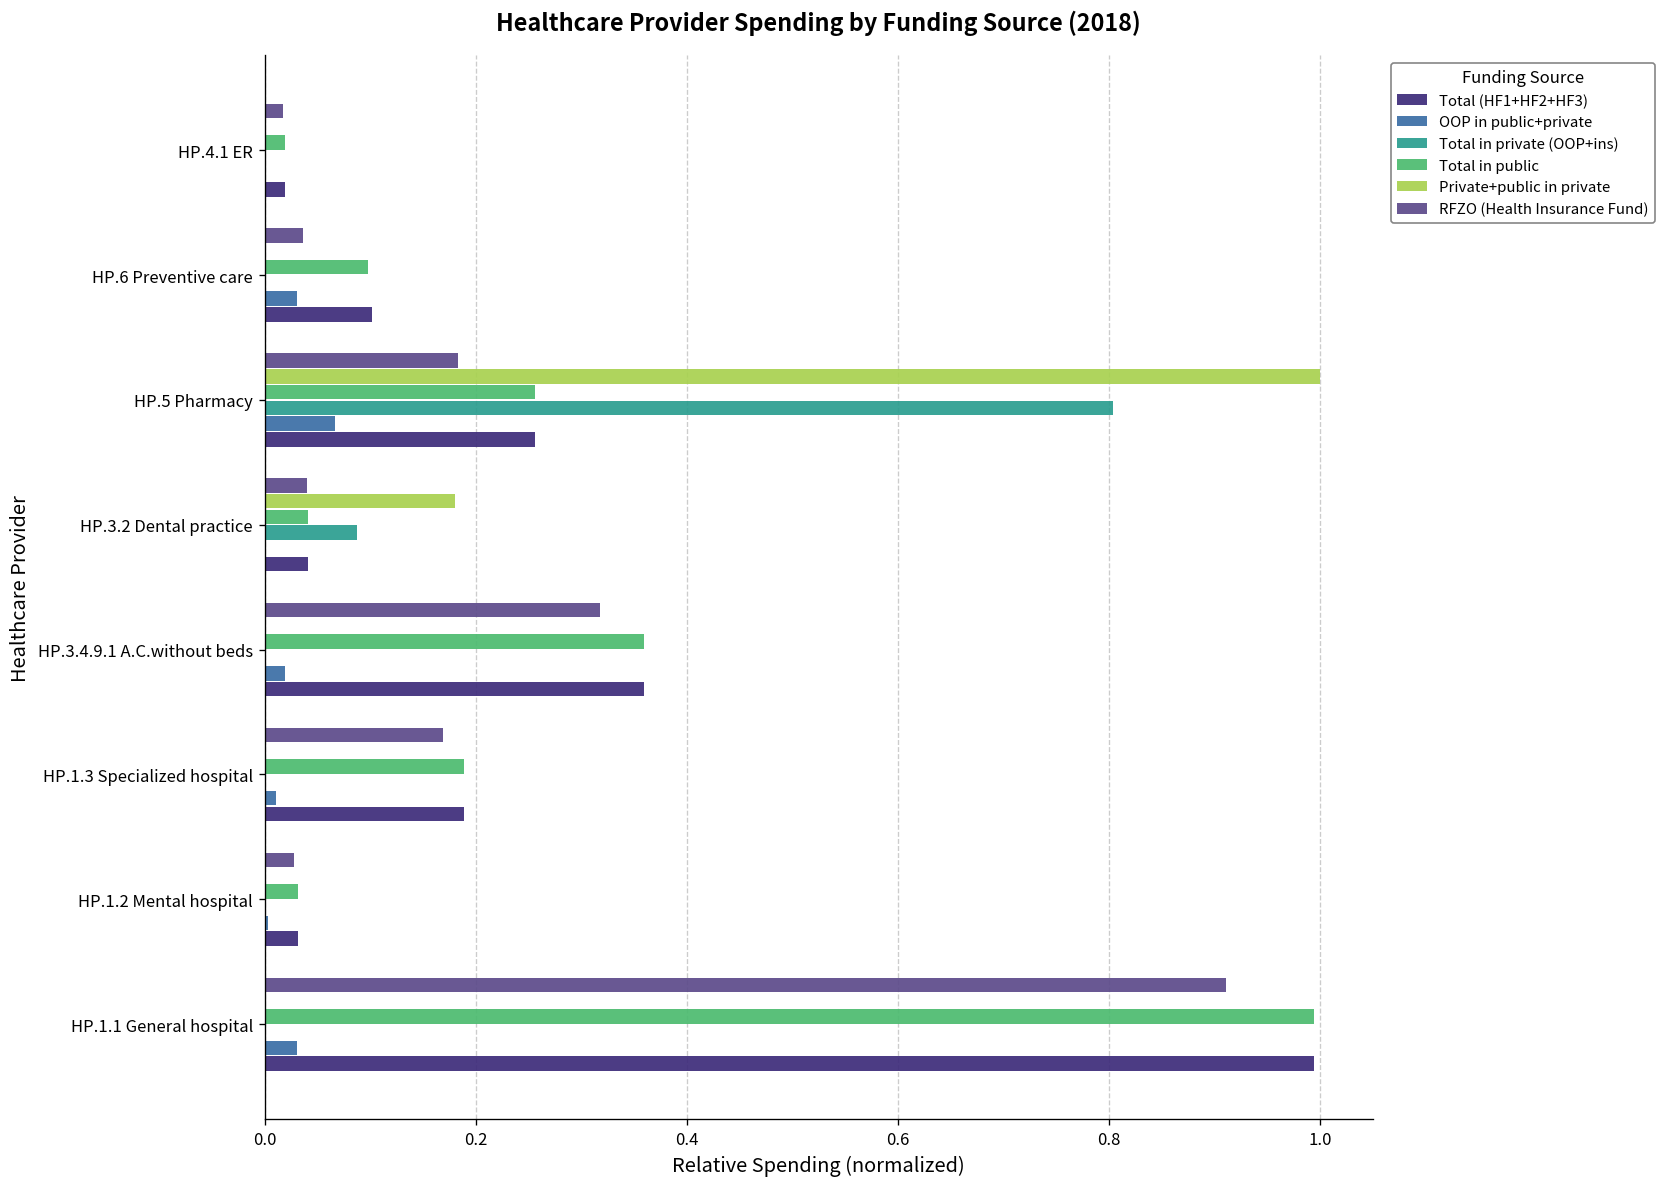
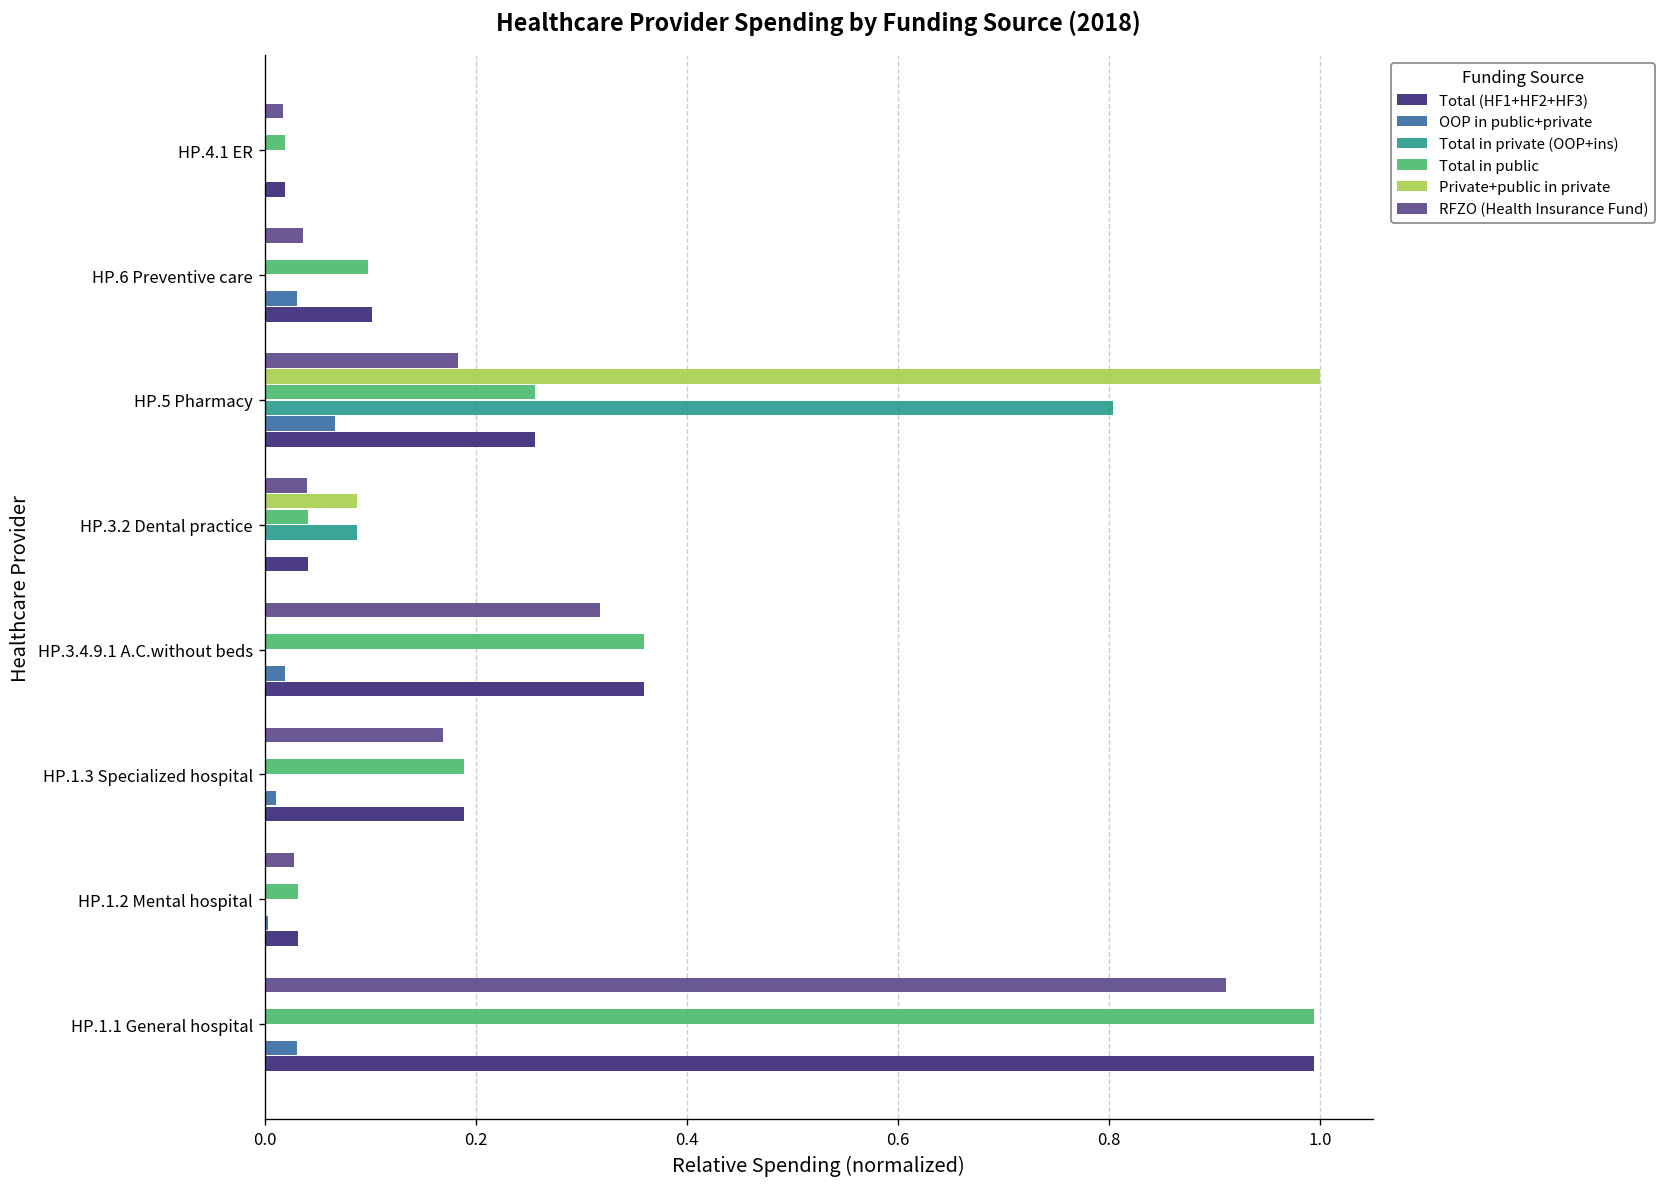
  {
    "Private+public in private": {
      "HP.4.1 ER": 0.00,
      "HP.6 Preventive care": 0.00,
      "HP.5 Pharmacy": 1.00,
-     "HP.3.2 Dental practice": 0.18,
+     "HP.3.2 Dental practice": 0.09,
      "HP.3.4.9.1 A.C.without beds": 0.00,
      "HP.1.3 Specialized hospital": 0.00,
      "HP.1.2 Mental hospital": 0.00,
      "HP.1.1 General hospital": 0.00
    }
  }
